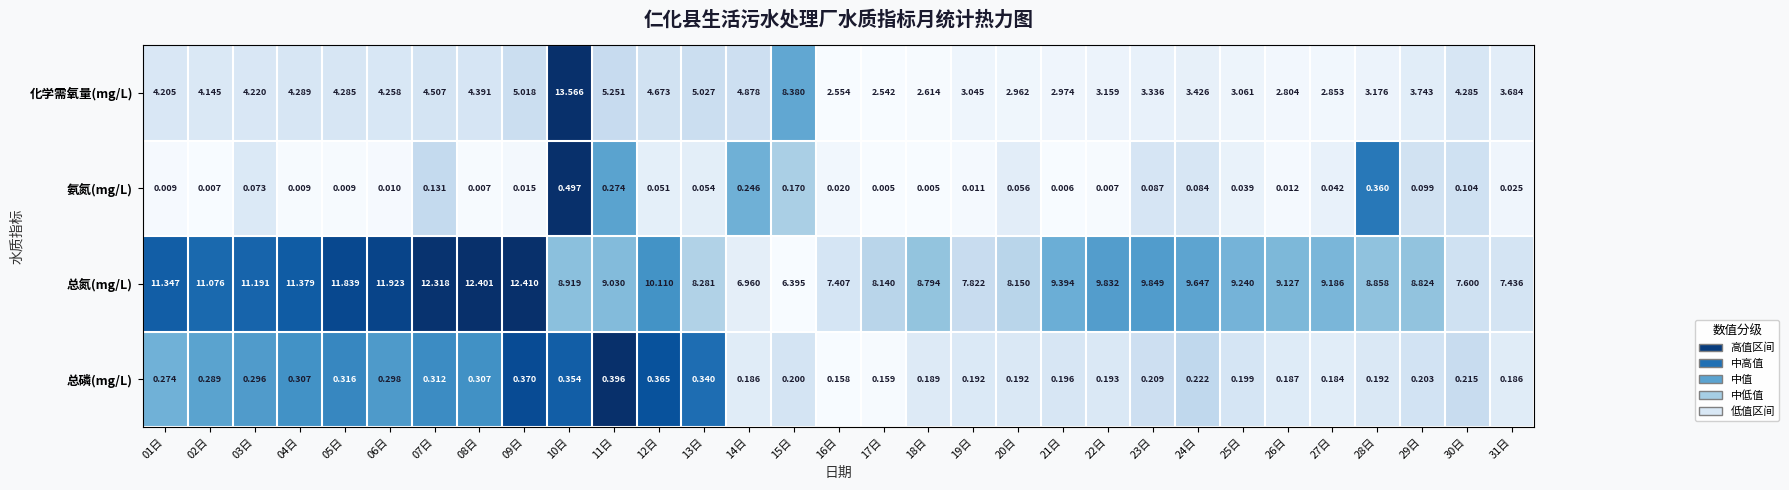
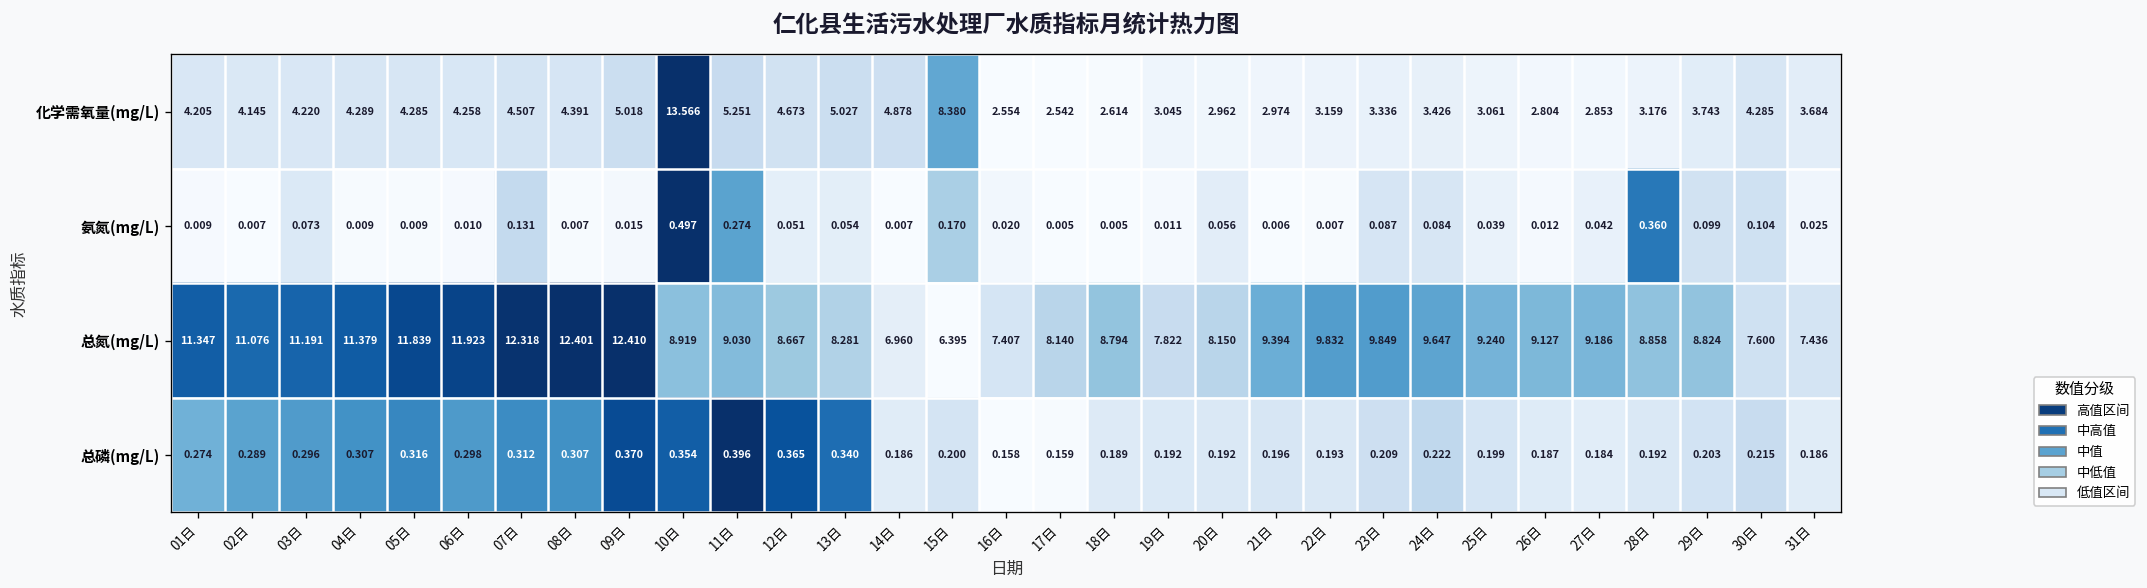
  {
    "化学需氧量(mg/L)": {
      "01日": 4.205,
      "02日": 4.145,
      "03日": 4.220,
      "04日": 4.289,
      "05日": 4.285,
      "06日": 4.258,
      "07日": 4.507,
      "08日": 4.391,
      "09日": 5.018,
      "10日": 13.566,
      "11日": 5.251,
      "12日": 4.673,
      "13日": 5.027,
      "14日": 4.878,
      "15日": 8.380,
      "16日": 2.554,
      "17日": 2.542,
      "18日": 2.614,
      "19日": 3.045,
      "20日": 2.962,
      "21日": 2.974,
      "22日": 3.159,
      "23日": 3.336,
      "24日": 3.426,
      "25日": 3.061,
      "26日": 2.804,
      "27日": 2.853,
      "28日": 3.176,
      "29日": 3.743,
      "30日": 4.285,
      "31日": 3.684
    },
    "氨氮(mg/L)": {
      "01日": 0.009,
      "02日": 0.007,
      "03日": 0.073,
      "04日": 0.009,
      "05日": 0.009,
      "06日": 0.010,
      "07日": 0.131,
      "08日": 0.007,
      "09日": 0.015,
      "10日": 0.497,
      "11日": 0.274,
      "12日": 0.051,
      "13日": 0.054,
-     "14日": 0.246,
+     "14日": 0.007,
      "15日": 0.170,
      "16日": 0.020,
      "17日": 0.005,
      "18日": 0.005,
      "19日": 0.011,
      "20日": 0.056,
      "21日": 0.006,
      "22日": 0.007,
      "23日": 0.087,
      "24日": 0.084,
      "25日": 0.039,
      "26日": 0.012,
      "27日": 0.042,
      "28日": 0.360,
      "29日": 0.099,
      "30日": 0.104,
      "31日": 0.025
    },
    "总氮(mg/L)": {
      "01日": 11.347,
      "02日": 11.076,
      "03日": 11.191,
      "04日": 11.379,
      "05日": 11.839,
      "06日": 11.923,
      "07日": 12.318,
      "08日": 12.401,
      "09日": 12.410,
      "10日": 8.919,
      "11日": 9.030,
-     "12日": 10.110,
+     "12日": 8.667,
      "13日": 8.281,
      "14日": 6.960,
      "15日": 6.395,
      "16日": 7.407,
      "17日": 8.140,
      "18日": 8.794,
      "19日": 7.822,
      "20日": 8.150,
      "21日": 9.394,
      "22日": 9.832,
      "23日": 9.849,
      "24日": 9.647,
      "25日": 9.240,
      "26日": 9.127,
      "27日": 9.186,
      "28日": 8.858,
      "29日": 8.824,
      "30日": 7.600,
      "31日": 7.436
    },
    "总磷(mg/L)": {
      "01日": 0.274,
      "02日": 0.289,
      "03日": 0.296,
      "04日": 0.307,
      "05日": 0.316,
      "06日": 0.298,
      "07日": 0.312,
      "08日": 0.307,
      "09日": 0.370,
      "10日": 0.354,
      "11日": 0.396,
      "12日": 0.365,
      "13日": 0.340,
      "14日": 0.186,
      "15日": 0.200,
      "16日": 0.158,
      "17日": 0.159,
      "18日": 0.189,
      "19日": 0.192,
      "20日": 0.192,
      "21日": 0.196,
      "22日": 0.193,
      "23日": 0.209,
      "24日": 0.222,
      "25日": 0.199,
      "26日": 0.187,
      "27日": 0.184,
      "28日": 0.192,
      "29日": 0.203,
      "30日": 0.215,
      "31日": 0.186
    }
  }
